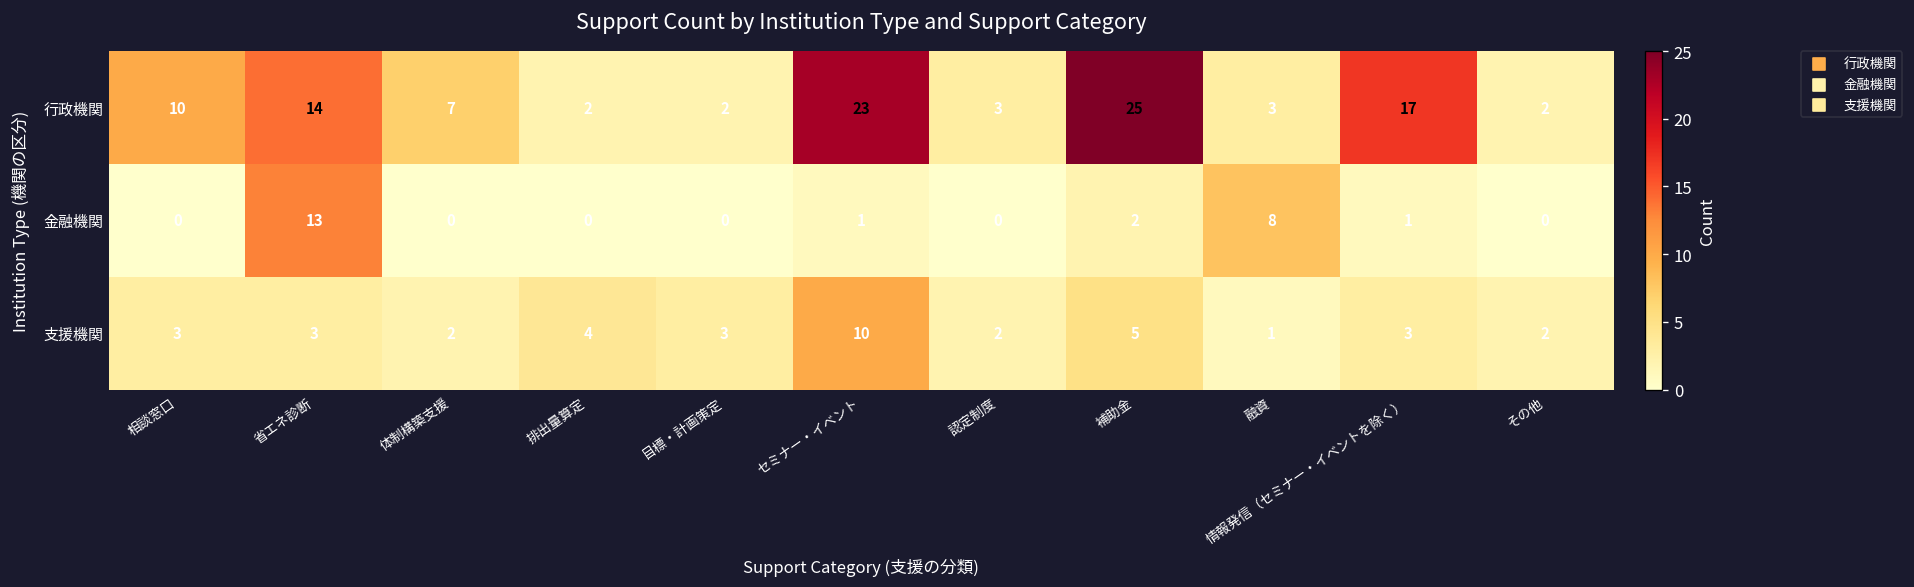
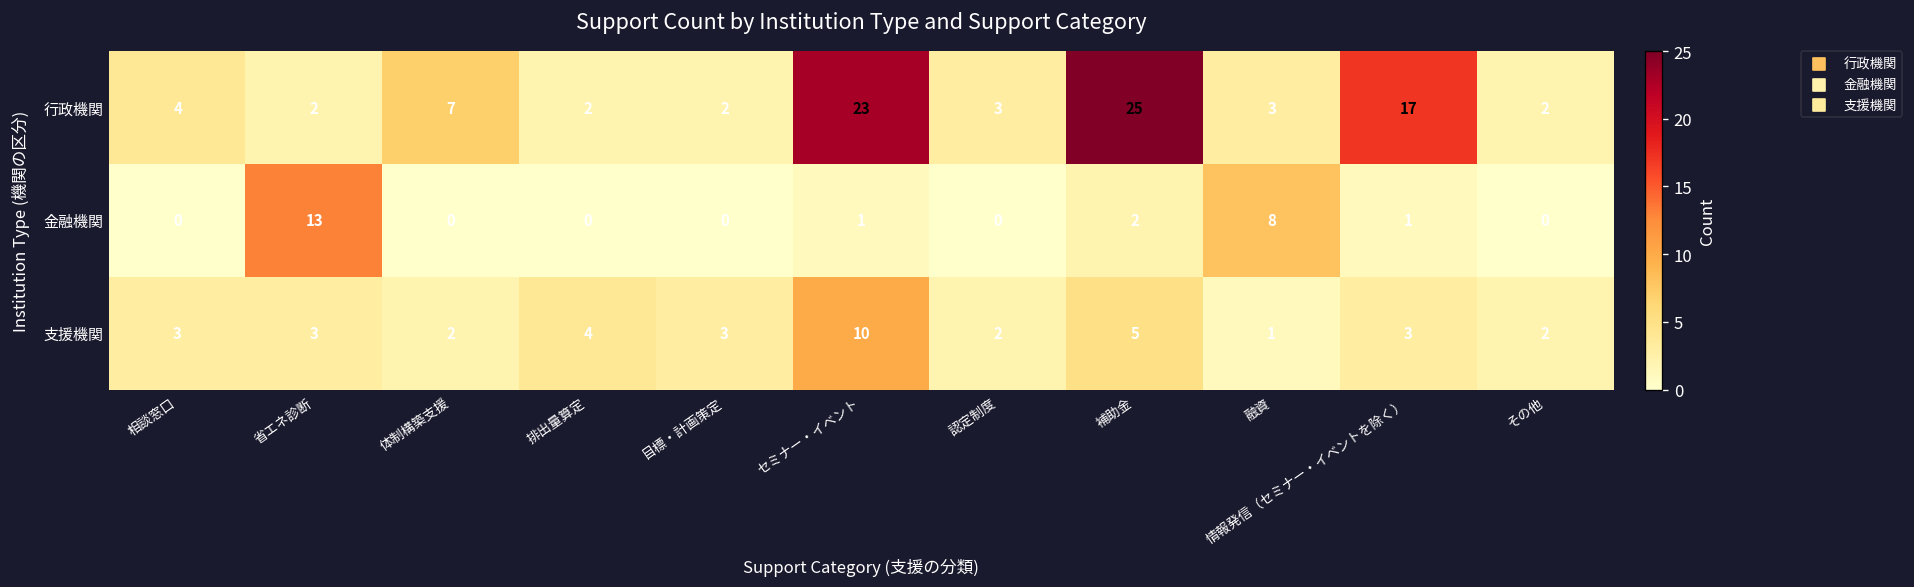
  {
    "行政機関": {
-     "相談窓口": 10,
-     "省エネ診断": 14,
+     "相談窓口": 4,
+     "省エネ診断": 2,
      "体制構築支援": 7,
      "排出量算定": 2,
      "目標・計画策定": 2,
      "セミナー・イベント": 23,
      "認定制度": 3,
      "補助金": 25,
      "融資": 3,
      "情報発信（セミナー・イベントを除く）": 17,
      "その他": 2
    },
    "金融機関": {
      "相談窓口": 0,
      "省エネ診断": 13,
      "体制構築支援": 0,
      "排出量算定": 0,
      "目標・計画策定": 0,
      "セミナー・イベント": 1,
      "認定制度": 0,
      "補助金": 2,
      "融資": 8,
      "情報発信（セミナー・イベントを除く）": 1,
      "その他": 0
    },
    "支援機関": {
      "相談窓口": 3,
      "省エネ診断": 3,
      "体制構築支援": 2,
      "排出量算定": 4,
      "目標・計画策定": 3,
      "セミナー・イベント": 10,
      "認定制度": 2,
      "補助金": 5,
      "融資": 1,
      "情報発信（セミナー・イベントを除く）": 3,
      "その他": 2
    }
  }
